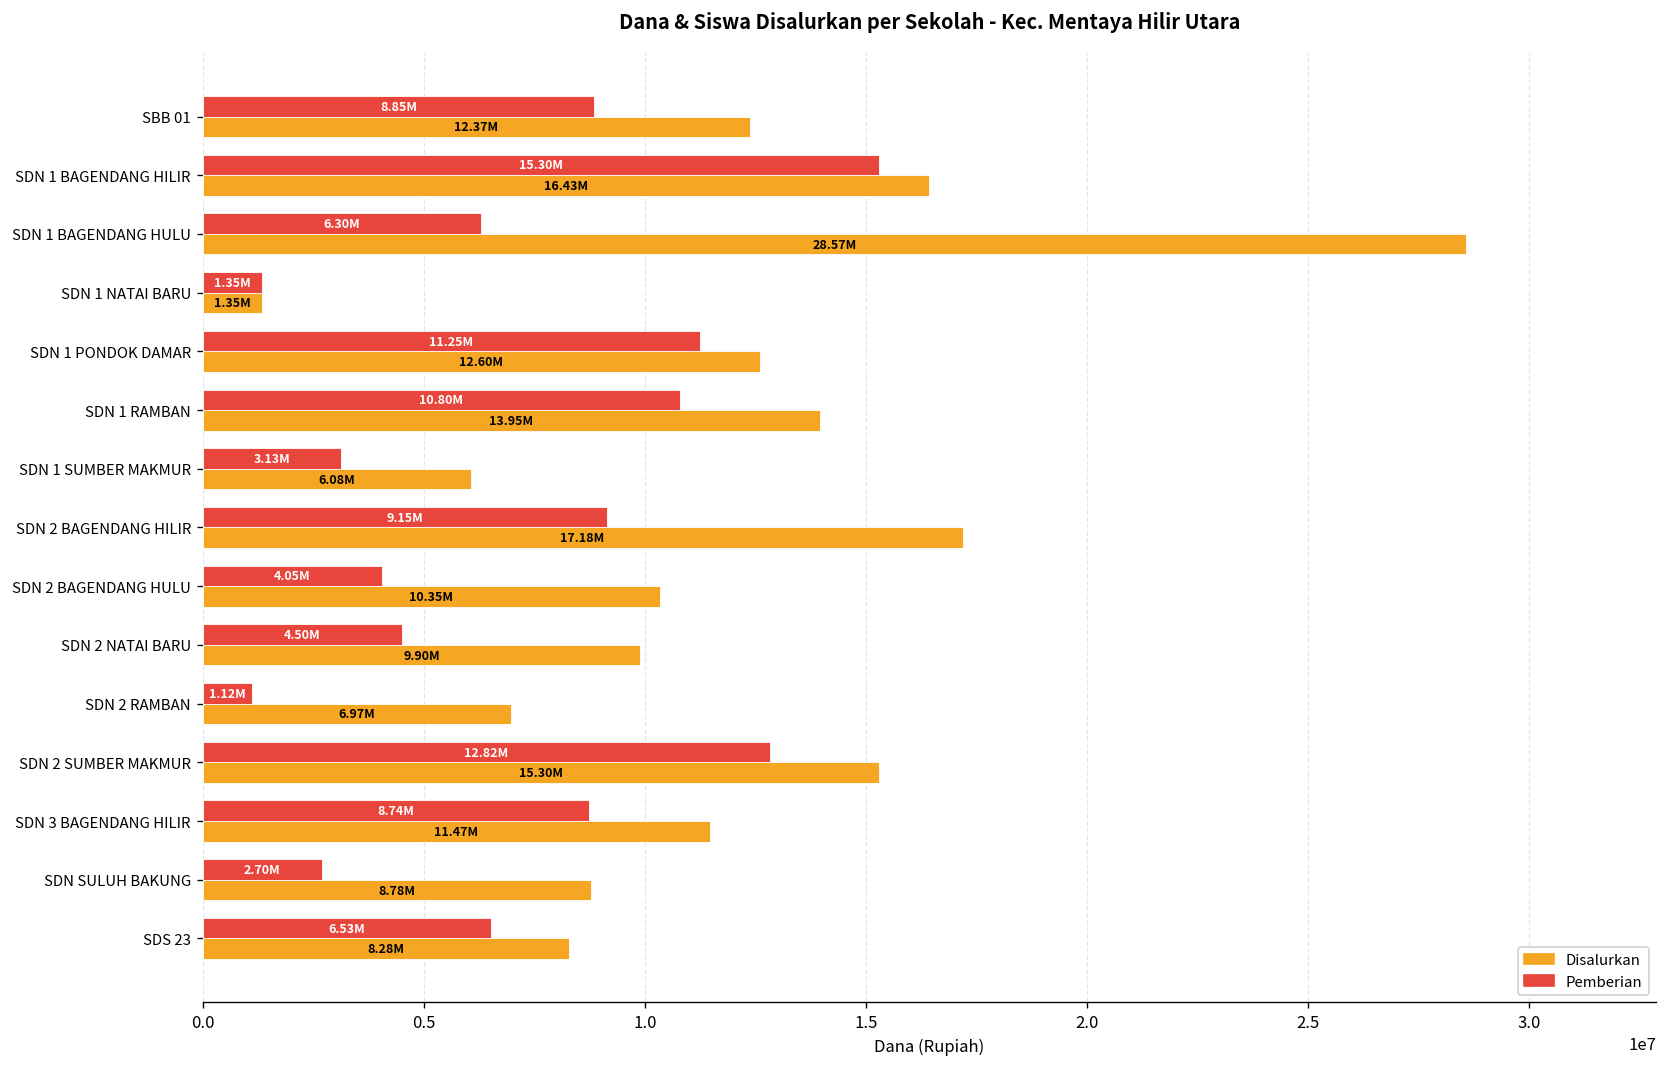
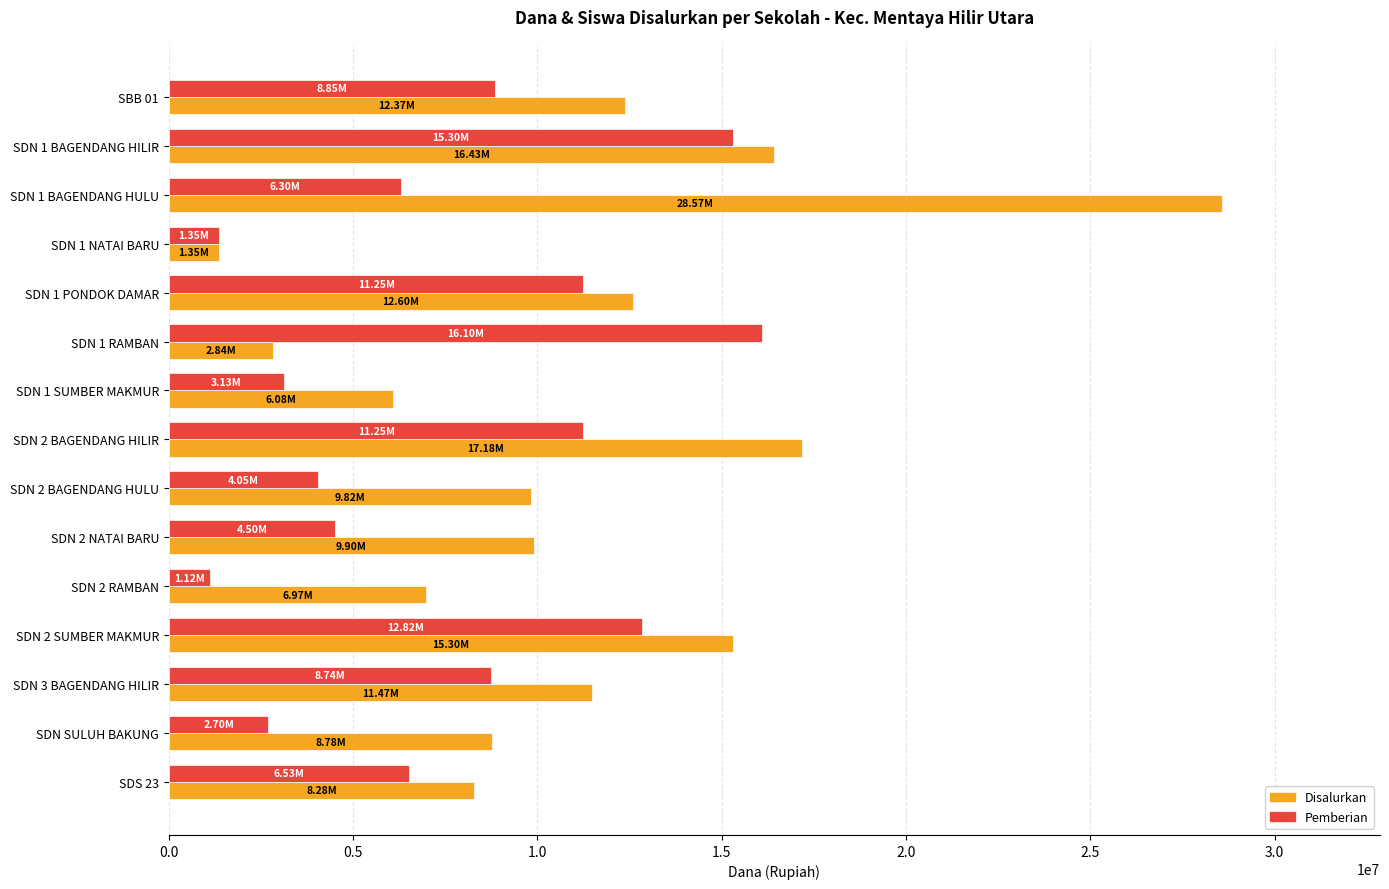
  {
    "Disalurkan": {
      "SBB 01": "12.37M",
      "SDN 1 BAGENDANG HILIR": "16.43M",
      "SDN 1 BAGENDANG HULU": "28.57M",
      "SDN 1 NATAI BARU": "1.35M",
      "SDN 1 PONDOK DAMAR": "12.60M",
-     "SDN 1 RAMBAN": "13.95M",
+     "SDN 1 RAMBAN": "2.84M",
      "SDN 1 SUMBER MAKMUR": "6.08M",
      "SDN 2 BAGENDANG HILIR": "17.18M",
-     "SDN 2 BAGENDANG HULU": "10.35M",
+     "SDN 2 BAGENDANG HULU": "9.82M",
      "SDN 2 NATAI BARU": "9.90M",
      "SDN 2 RAMBAN": "6.97M",
      "SDN 2 SUMBER MAKMUR": "15.30M",
      "SDN 3 BAGENDANG HILIR": "11.47M",
      "SDN SULUH BAKUNG": "8.78M",
      "SDS 23": "8.28M"
    },
    "Pemberian": {
      "SBB 01": "8.85M",
      "SDN 1 BAGENDANG HILIR": "15.30M",
      "SDN 1 BAGENDANG HULU": "6.30M",
      "SDN 1 NATAI BARU": "1.35M",
      "SDN 1 PONDOK DAMAR": "11.25M",
-     "SDN 1 RAMBAN": "10.80M",
+     "SDN 1 RAMBAN": "16.10M",
      "SDN 1 SUMBER MAKMUR": "3.13M",
-     "SDN 2 BAGENDANG HILIR": "9.15M",
+     "SDN 2 BAGENDANG HILIR": "11.25M",
      "SDN 2 BAGENDANG HULU": "4.05M",
      "SDN 2 NATAI BARU": "4.50M",
      "SDN 2 RAMBAN": "1.12M",
      "SDN 2 SUMBER MAKMUR": "12.82M",
      "SDN 3 BAGENDANG HILIR": "8.74M",
      "SDN SULUH BAKUNG": "2.70M",
      "SDS 23": "6.53M"
    }
  }
